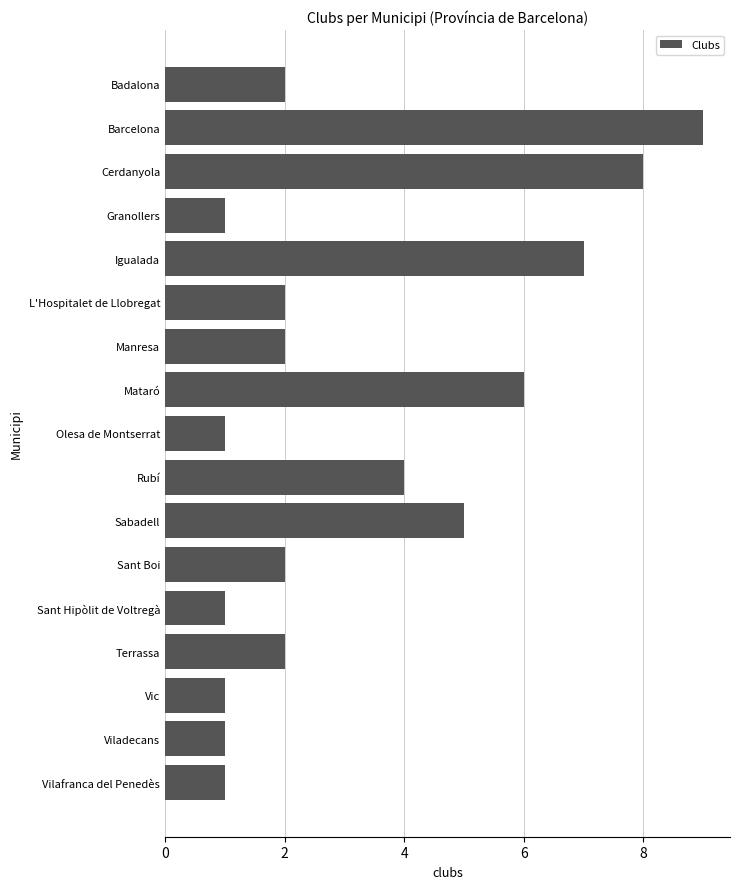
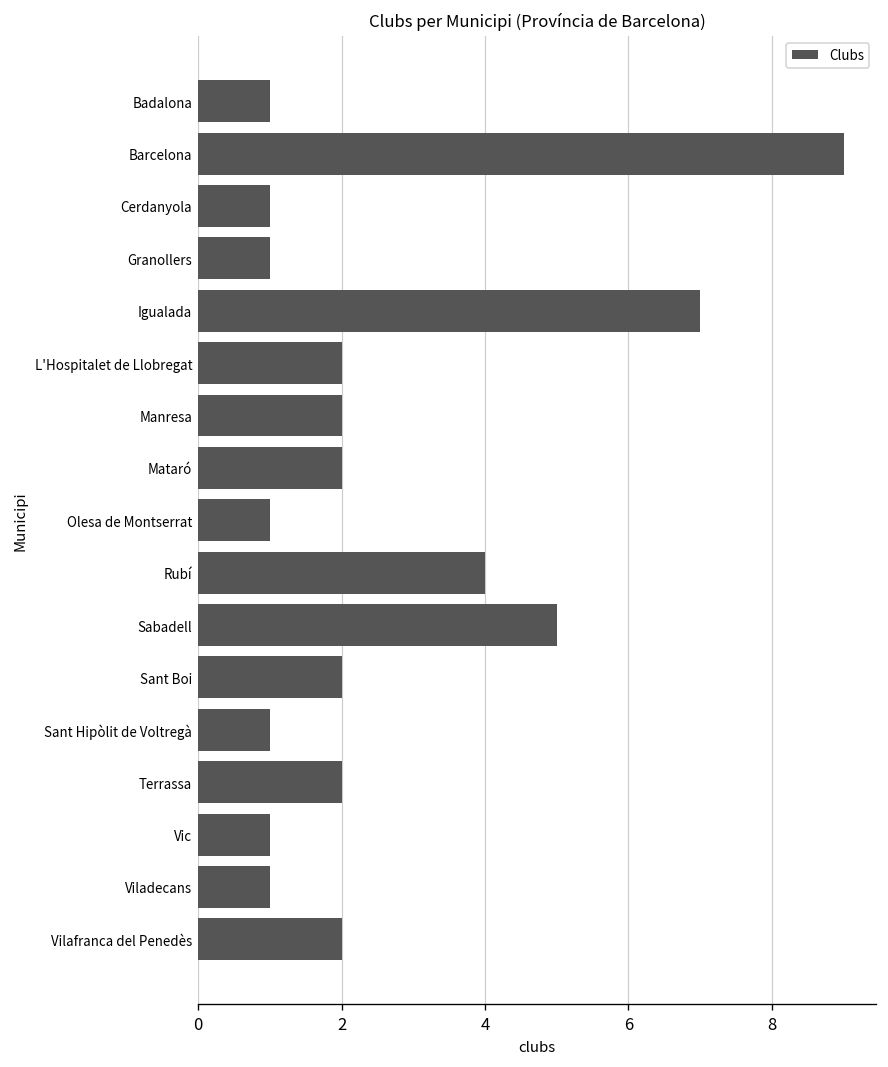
  {
-   "Badalona": 2,
+   "Badalona": 1,
    "Barcelona": 9,
-   "Cerdanyola": 8,
+   "Cerdanyola": 1,
    "Granollers": 1,
    "Igualada": 7,
    "L'Hospitalet de Llobregat": 2,
    "Manresa": 2,
-   "Mataró": 6,
+   "Mataró": 2,
    "Olesa de Montserrat": 1,
    "Rubí": 4,
    "Sabadell": 5,
    "Sant Boi": 2,
    "Sant Hipòlit de Voltregà": 1,
    "Terrassa": 2,
    "Vic": 1,
    "Viladecans": 1,
-   "Vilafranca del Penedès": 1
+   "Vilafranca del Penedès": 2
  }
